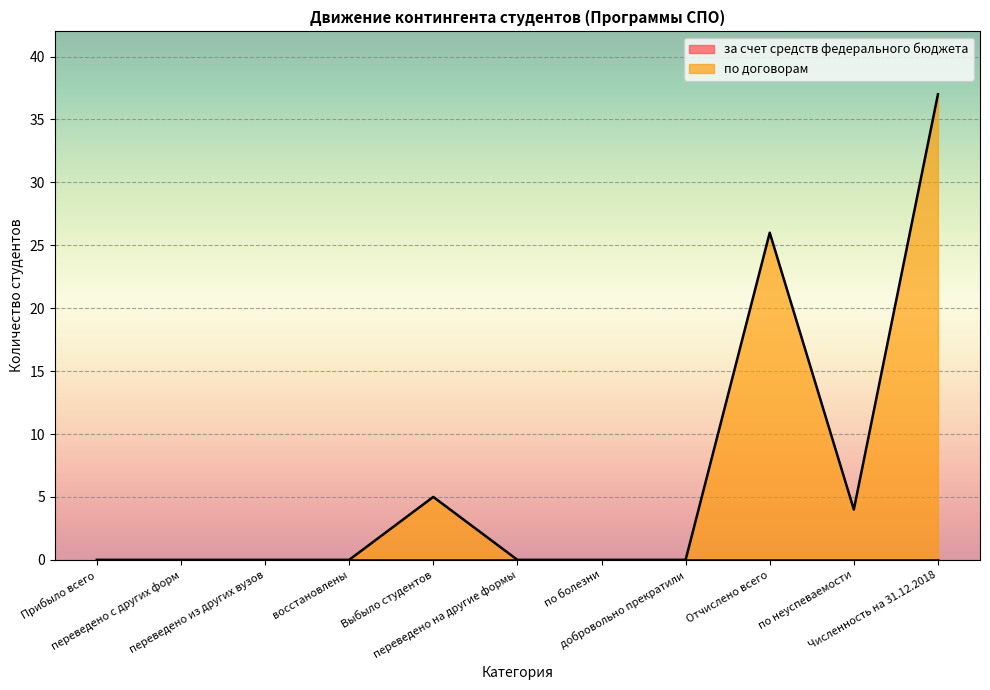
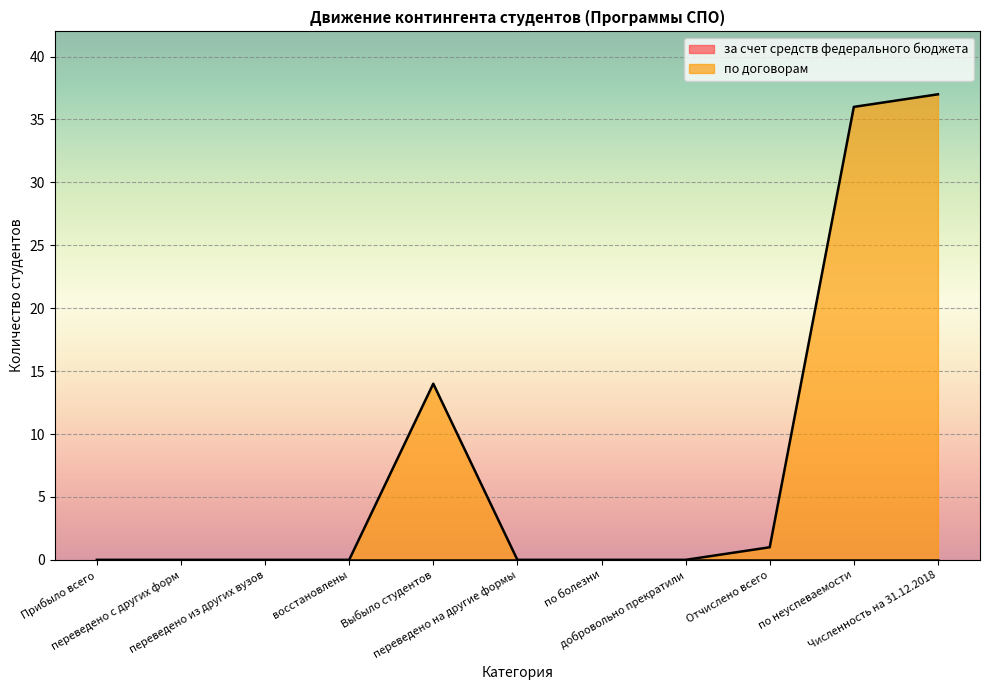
  {
    "за счет средств федерального бюджета": {
      "Выбыло студентов": 0,
      "Отчислено всего": 0,
      "по неуспеваемости": 0,
      "Численность на 31.12.2018": 0
    },
    "по договорам": {
-     "Выбыло студентов": 5,
-     "Отчислено всего": 26,
-     "по неуспеваемости": 4,
+     "Выбыло студентов": 14,
+     "Отчислено всего": 1,
+     "по неуспеваемости": 36,
      "Численность на 31.12.2018": 37
    }
  }
